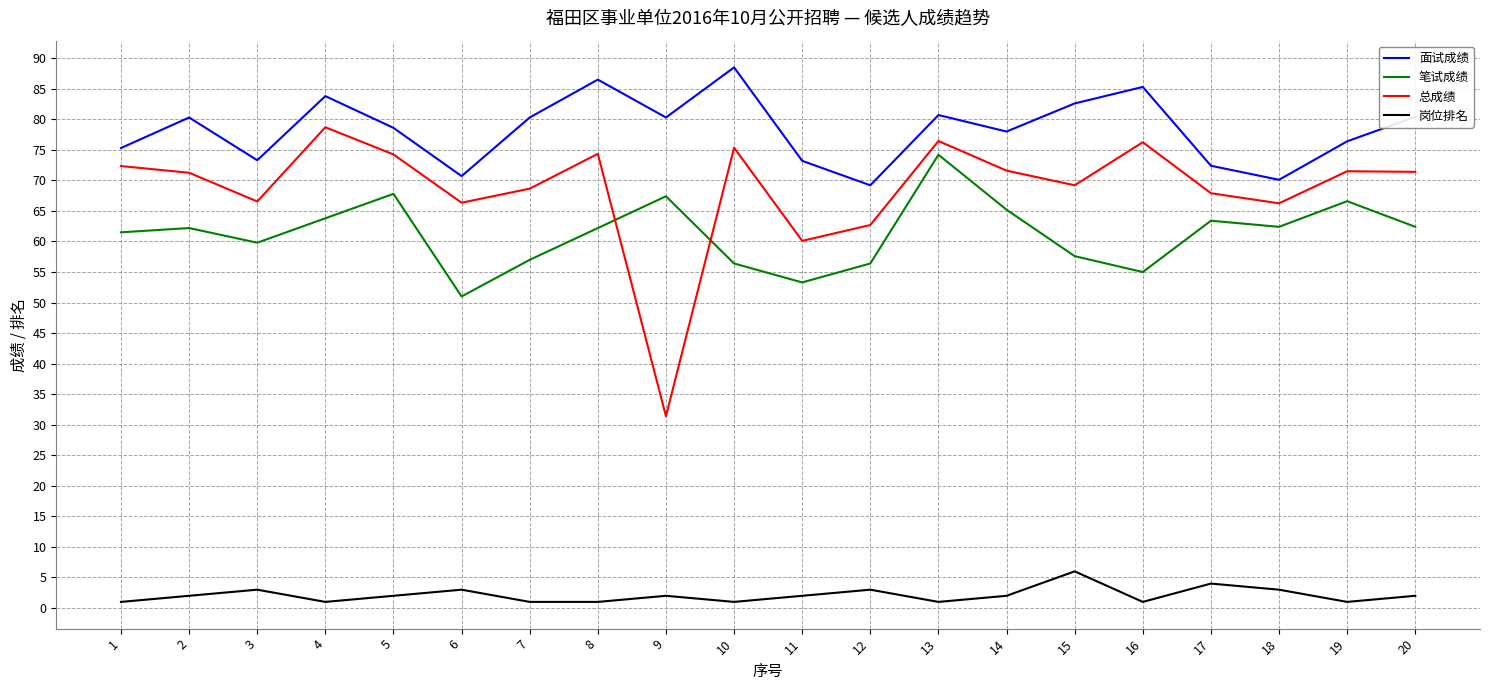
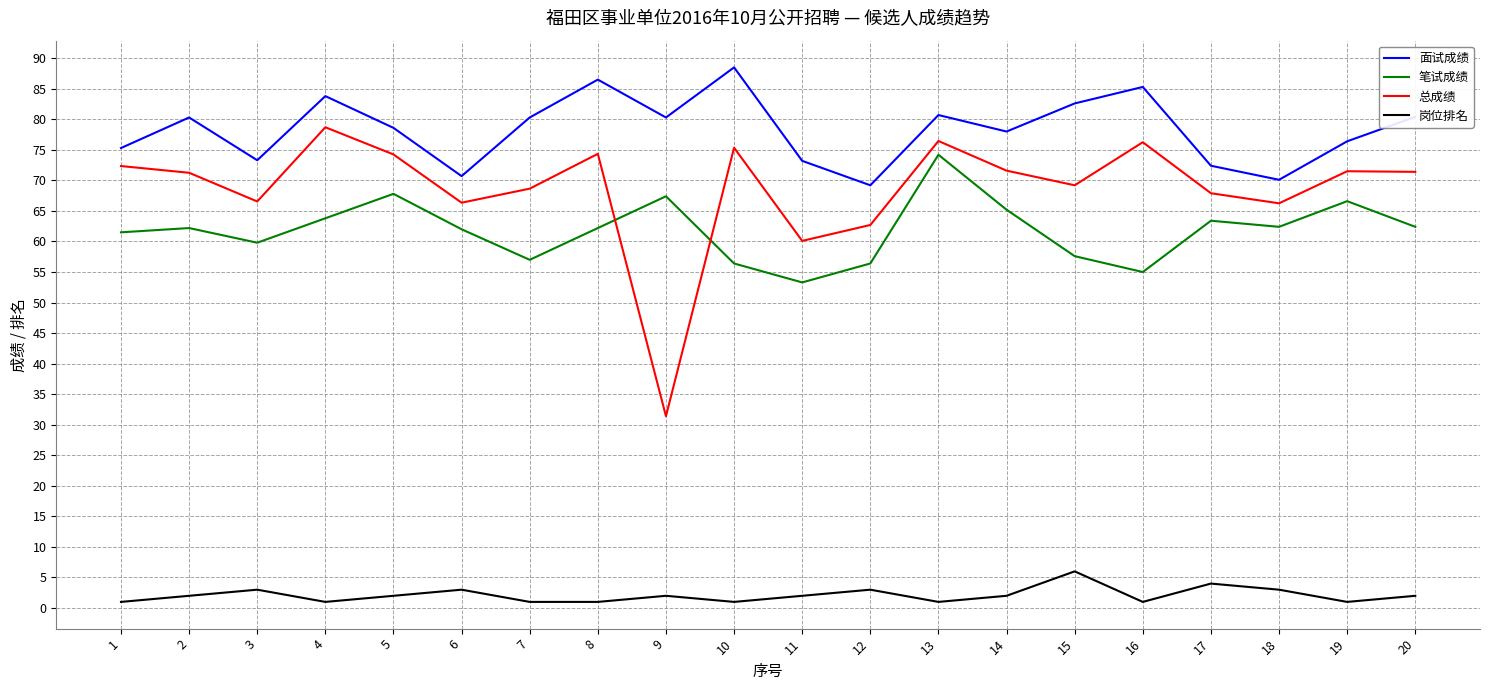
  {
    "面试成绩": {
      "1": 75,
      "2": 80,
      "3": 73,
      "4": 84,
      "5": 79,
      "6": 71,
      "7": 80,
      "8": 87,
      "9": 80,
      "10": 89,
      "11": 73,
      "12": 69,
      "13": 81,
      "14": 78,
      "15": 83,
      "16": 85,
      "17": 72,
      "18": 70,
      "19": 76
    },
    "笔试成绩": {
      "1": 62,
      "2": 62,
      "3": 60,
      "4": 64,
      "5": 68,
-     "6": 51,
+     "6": 62,
      "7": 57,
      "8": 62,
      "9": 67,
      "10": 56,
      "11": 53,
      "12": 56,
      "13": 74,
      "14": 65,
      "15": 58,
      "16": 55,
      "17": 63,
      "18": 62,
      "19": 67,
      "20": 62
    },
    "总成绩": {
      "1": 72,
      "2": 71,
      "3": 67,
      "4": 79,
      "5": 74,
      "6": 66,
      "7": 69,
      "8": 74,
      "9": 31,
      "10": 75,
      "11": 60,
      "12": 63,
      "13": 76,
      "14": 72,
      "15": 69,
      "16": 76,
      "17": 68,
      "18": 66,
      "19": 72,
      "20": 71
    },
    "岗位排名": {
      "1": 1,
      "2": 2,
      "3": 3,
      "4": 1,
      "5": 2,
      "6": 3,
      "7": 1,
      "8": 1,
      "9": 2,
      "10": 1,
      "11": 2,
      "12": 3,
      "13": 1,
      "14": 2,
      "15": 6,
      "16": 1,
      "17": 4,
      "18": 3,
      "19": 1,
      "20": 2
    }
  }
